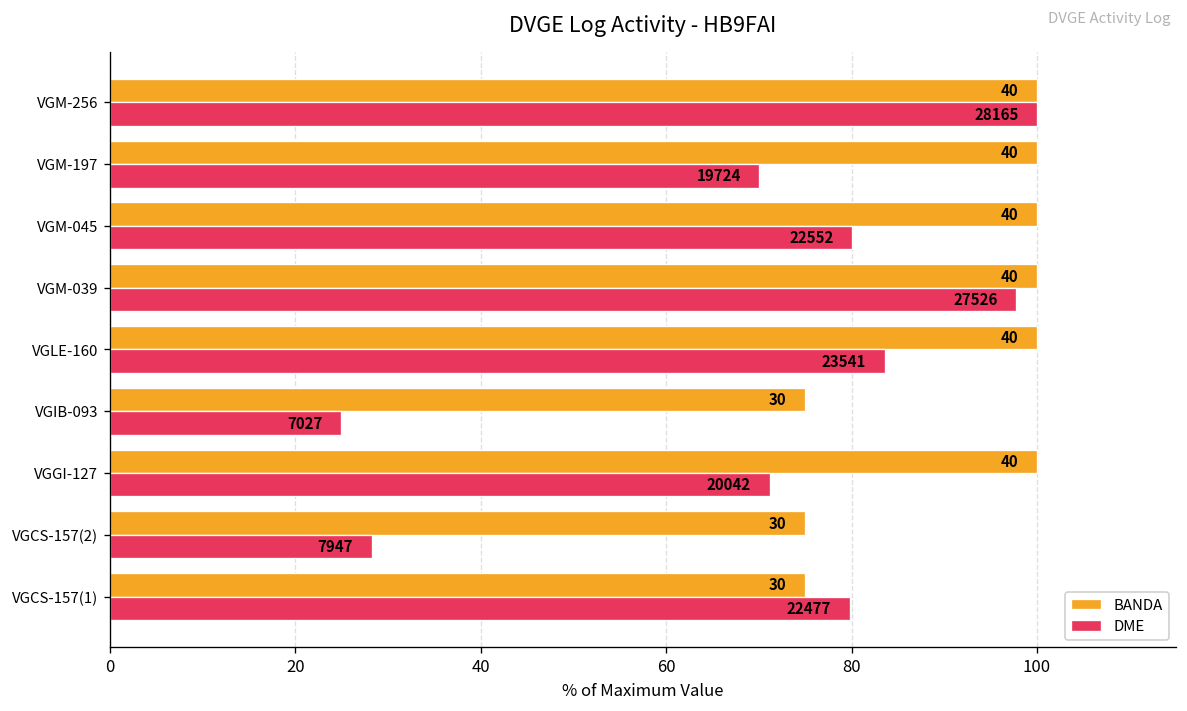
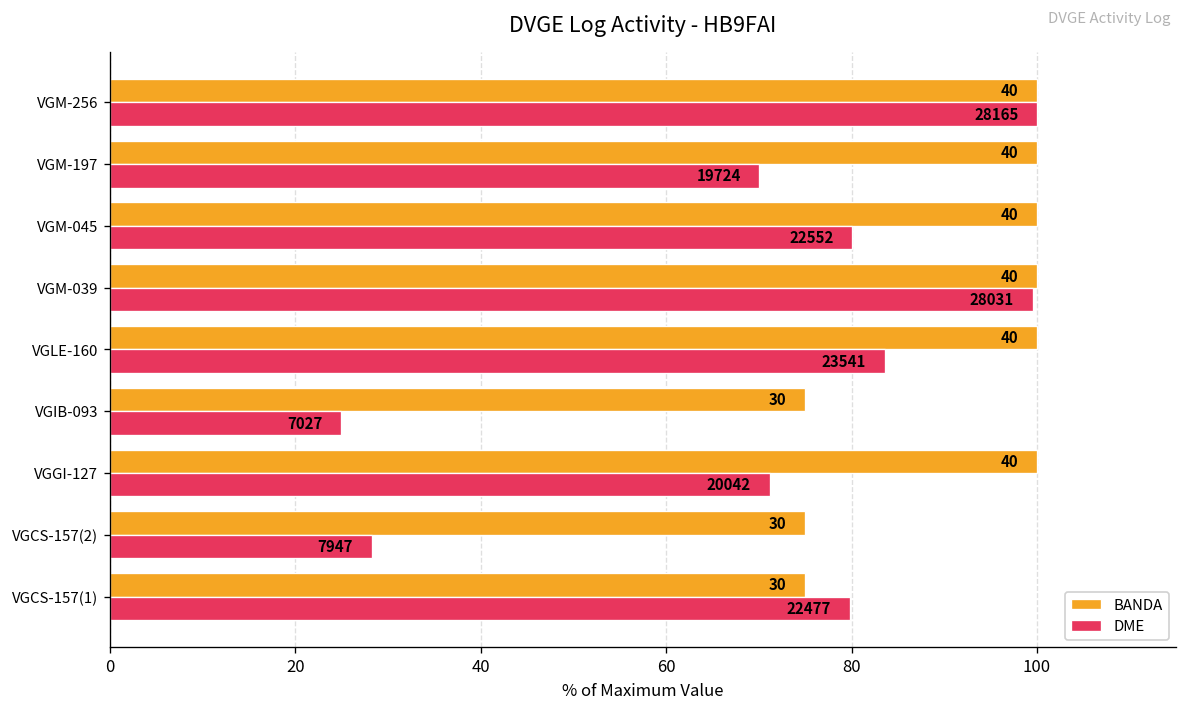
  {
    "DME": {
-     "VGM-039": 27526
+     "VGM-039": 28031
    }
  }
